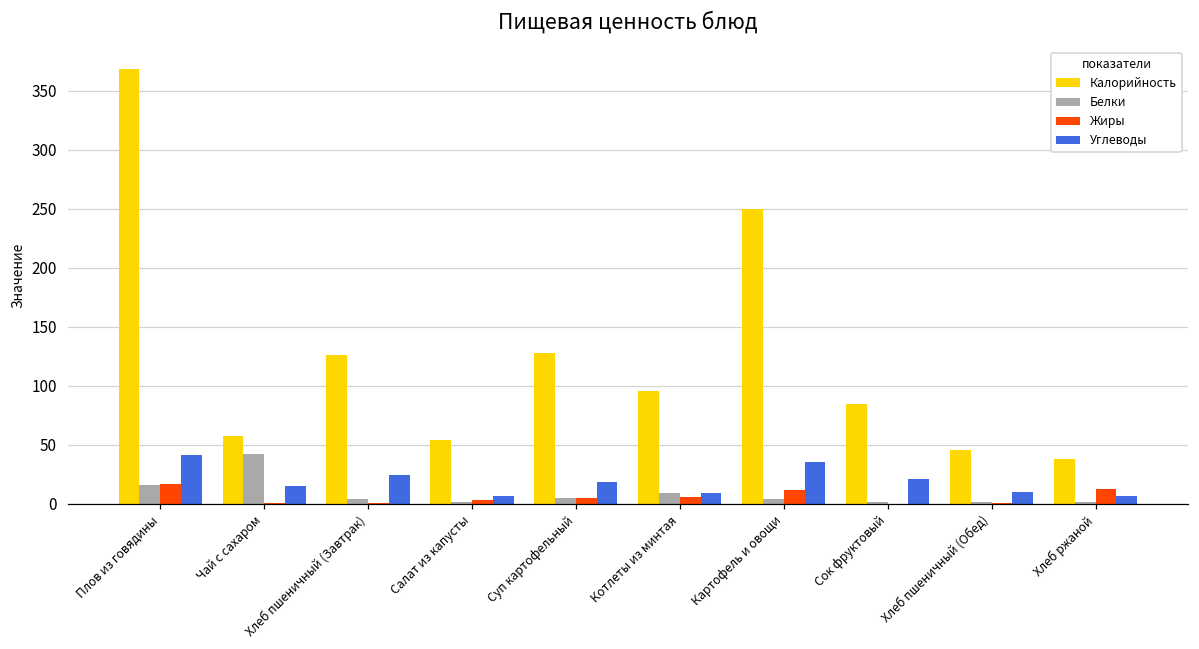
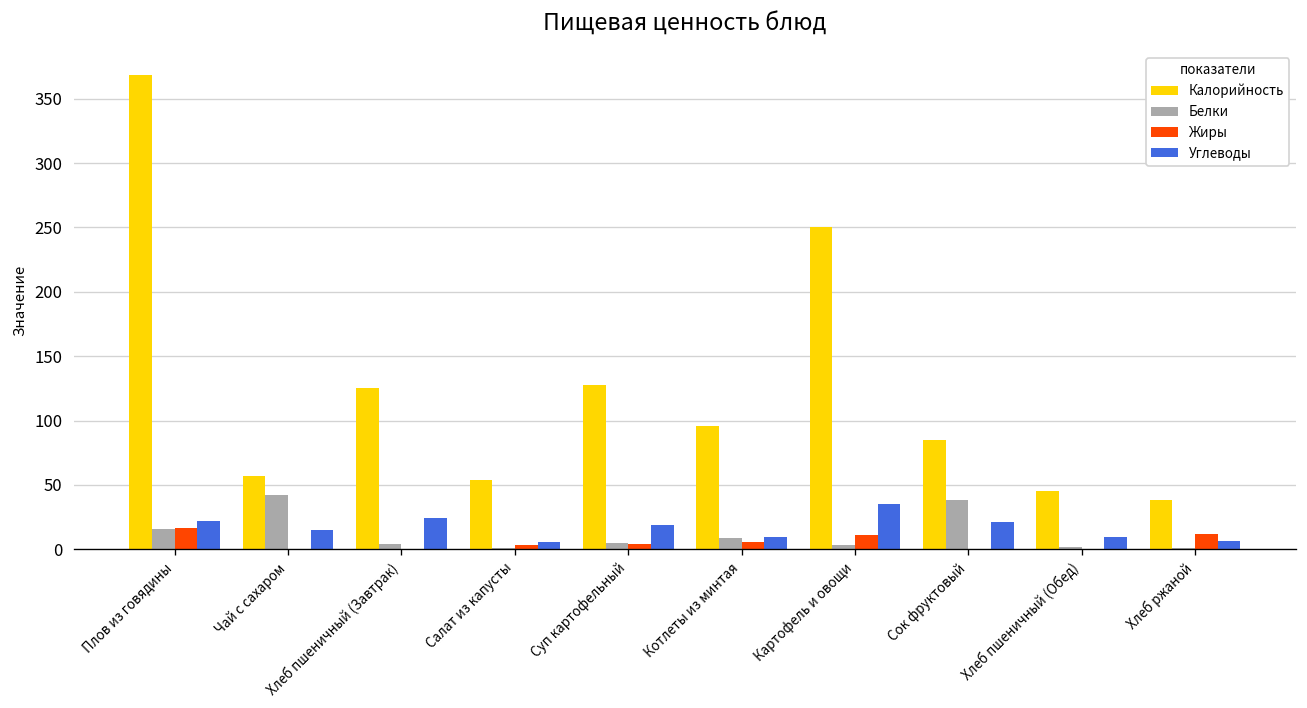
  {
    "Калорийность": {
      "Плов из говядины": 369,
      "Чай с сахаром": 57,
      "Хлеб пшеничный (Завтрак)": 126,
      "Салат из капусты": 54,
      "Суп картофельный": 128,
      "Котлеты из минтая": 96,
      "Картофель и овощи": 250,
      "Сок фруктовый": 85,
      "Хлеб пшеничный (Обед)": 45,
      "Хлеб ржаной": 38
    },
    "Белки": {
      "Плов из говядины": 16,
      "Чай с сахаром": 42,
      "Хлеб пшеничный (Завтрак)": 4,
      "Суп картофельный": 5,
      "Котлеты из минтая": 9,
      "Картофель и овощи": 4,
-     "Сок фруктовый": 1
+     "Сок фруктовый": 38
    },
    "Жиры": {
      "Плов из говядины": 16,
      "Салат из капусты": 3,
      "Суп картофельный": 4,
      "Котлеты из минтая": 5,
      "Картофель и овощи": 11,
      "Сок фруктовый": 0,
      "Хлеб ржаной": 12
    },
    "Углеводы": {
-     "Плов из говядины": 41,
+     "Плов из говядины": 22,
      "Чай с сахаром": 15,
      "Хлеб пшеничный (Завтрак)": 25,
      "Салат из капусты": 6,
      "Суп картофельный": 19,
      "Котлеты из минтая": 9,
      "Картофель и овощи": 35,
      "Сок фруктовый": 21,
      "Хлеб пшеничный (Обед)": 10,
      "Хлеб ржаной": 6
    }
  }
